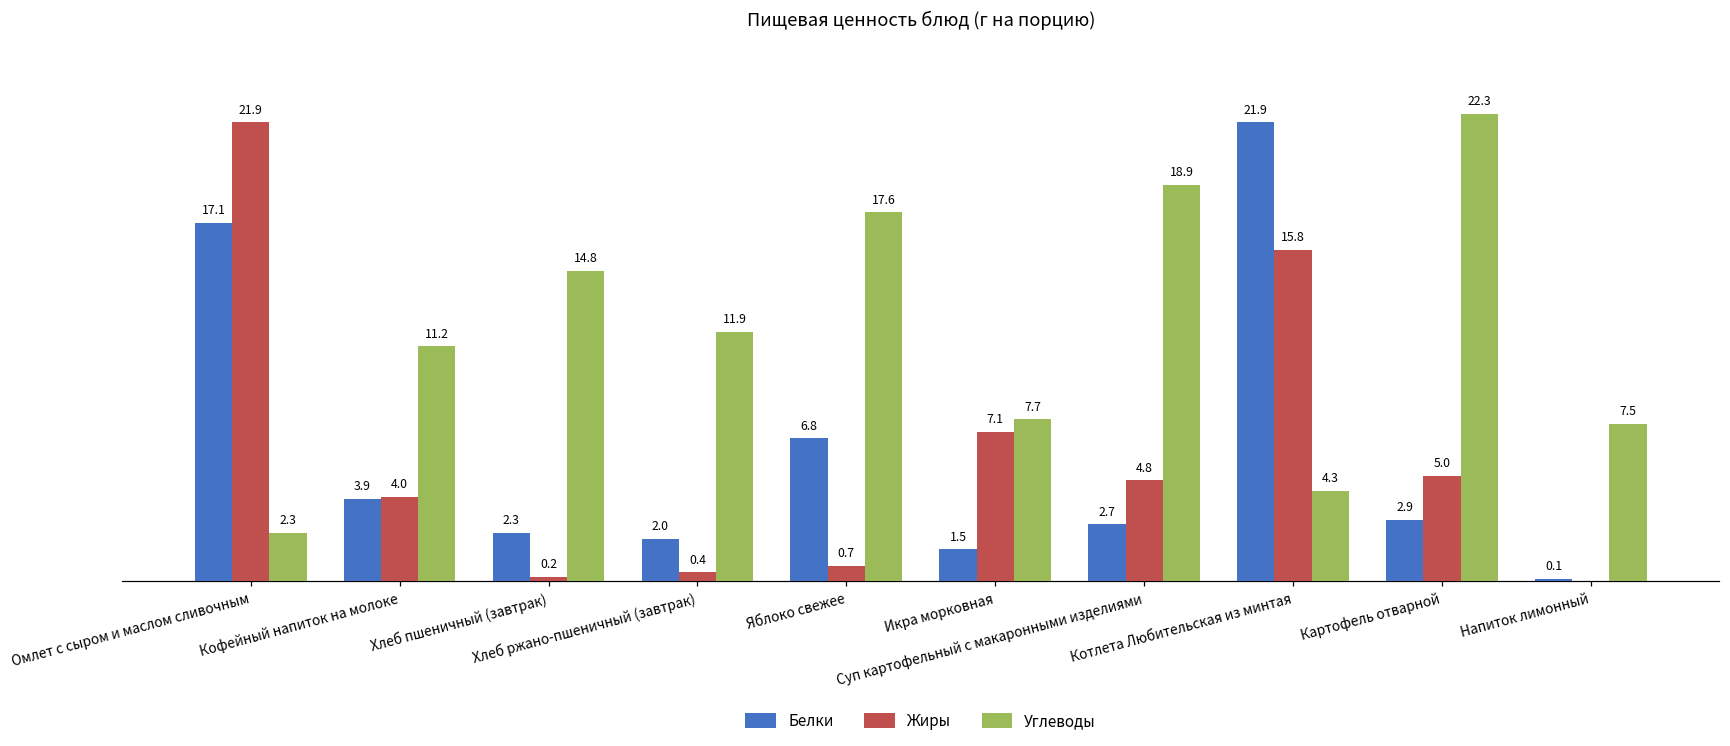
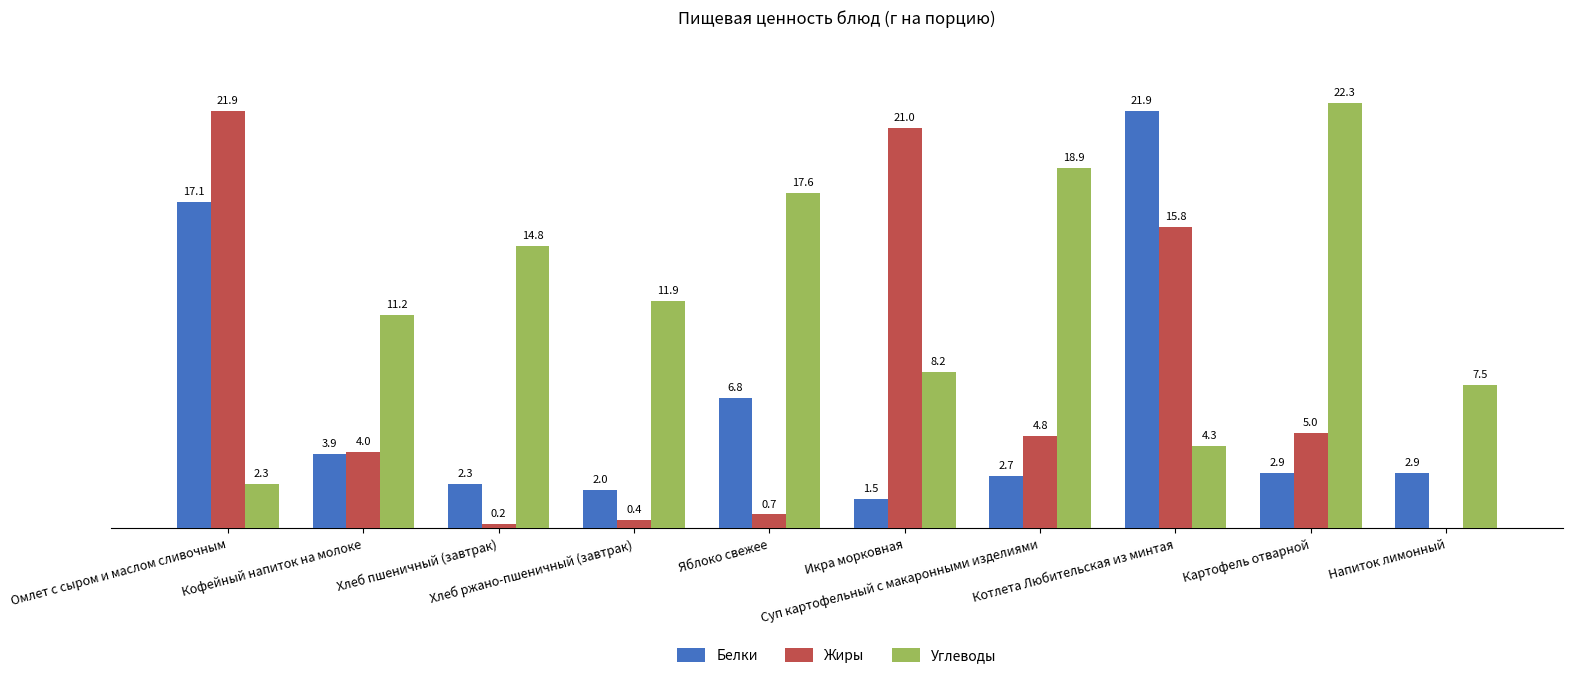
  {
    "Белки": {
      "Омлет с сыром и маслом сливочным": 17.1,
      "Кофейный напиток на молоке": 3.9,
      "Хлеб пшеничный (завтрак)": 2.3,
      "Хлеб ржано-пшеничный (завтрак)": 2.0,
      "Яблоко свежее": 6.8,
      "Икра морковная": 1.5,
      "Суп картофельный с макаронными изделиями": 2.7,
      "Котлета Любительская из минтая": 21.9,
      "Картофель отварной": 2.9,
-     "Напиток лимонный": 0.1
+     "Напиток лимонный": 2.9
    },
    "Жиры": {
      "Омлет с сыром и маслом сливочным": 21.9,
      "Кофейный напиток на молоке": 4.0,
      "Хлеб пшеничный (завтрак)": 0.2,
      "Хлеб ржано-пшеничный (завтрак)": 0.4,
      "Яблоко свежее": 0.7,
-     "Икра морковная": 7.1,
+     "Икра морковная": 21.0,
      "Суп картофельный с макаронными изделиями": 4.8,
      "Котлета Любительская из минтая": 15.8,
      "Картофель отварной": 5.0
    },
    "Углеводы": {
      "Омлет с сыром и маслом сливочным": 2.3,
      "Кофейный напиток на молоке": 11.2,
      "Хлеб пшеничный (завтрак)": 14.8,
      "Хлеб ржано-пшеничный (завтрак)": 11.9,
      "Яблоко свежее": 17.6,
-     "Икра морковная": 7.7,
+     "Икра морковная": 8.2,
      "Суп картофельный с макаронными изделиями": 18.9,
      "Котлета Любительская из минтая": 4.3,
      "Картофель отварной": 22.3,
      "Напиток лимонный": 7.5
    }
  }
